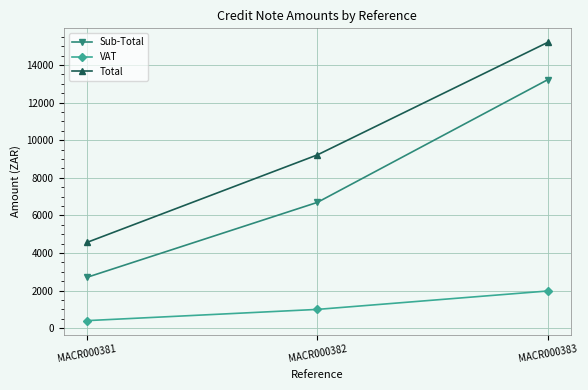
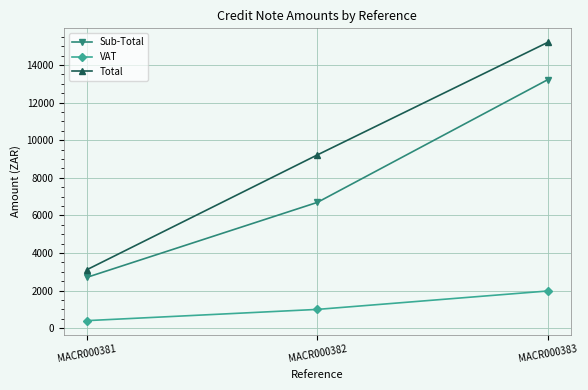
  {
    "Total": {
-     "MACR000381": 4600,
+     "MACR000381": 3100,
      "MACR000382": 9200,
      "MACR000383": 15200
    }
  }
